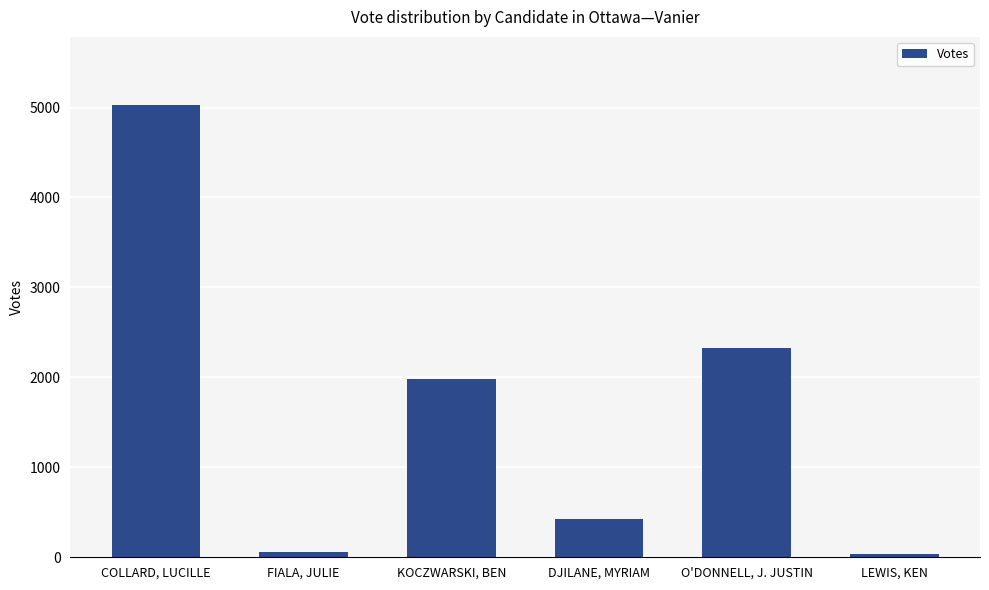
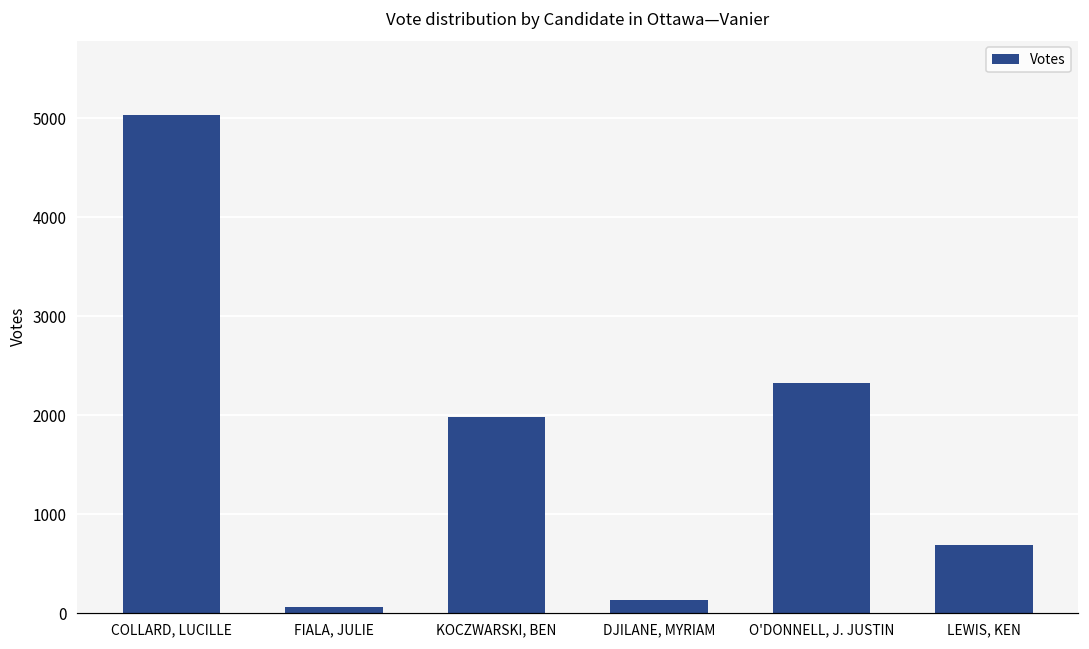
  {
    "COLLARD, LUCILLE": 5000,
    "FIALA, JULIE": 100,
    "KOCZWARSKI, BEN": 2000,
-   "DJILANE, MYRIAM": 400,
+   "DJILANE, MYRIAM": 100,
    "O'DONNELL, J. JUSTIN": 2300,
-   "LEWIS, KEN": 0
+   "LEWIS, KEN": 700
  }
